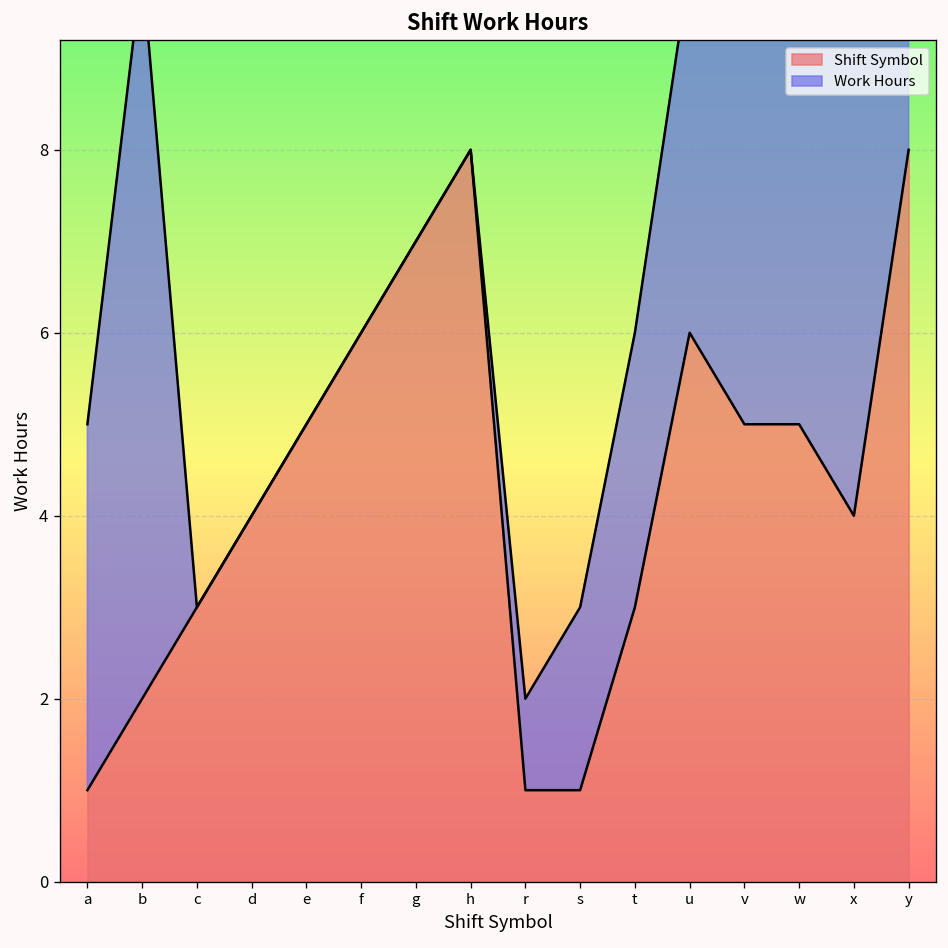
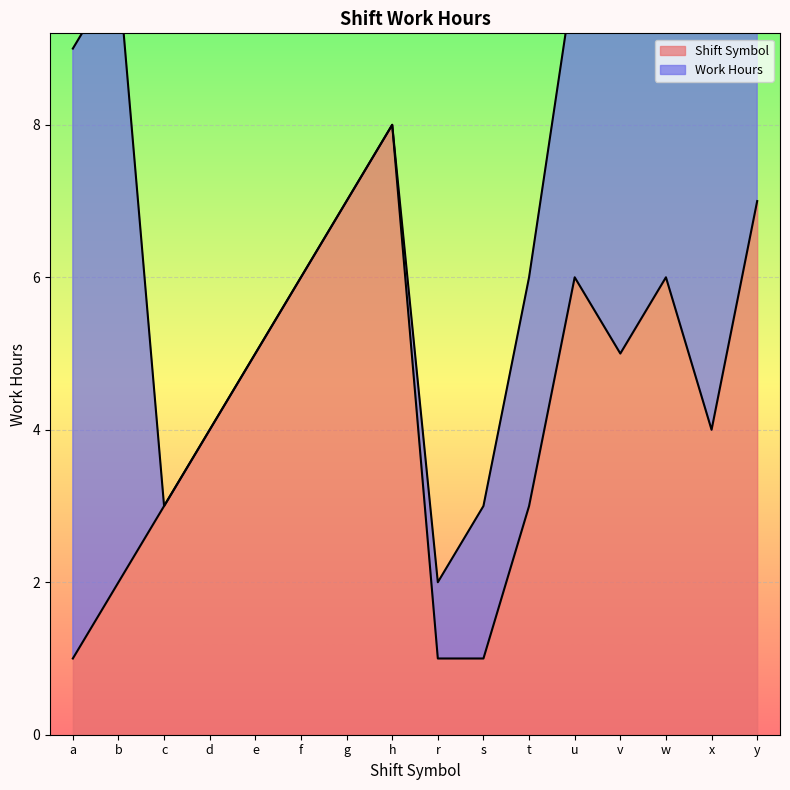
  {
    "Shift Symbol": {
      "a": 1,
      "b": 2,
      "r": 1,
      "s": 1,
      "t": 3,
      "u": 6,
      "v": 5,
-     "w": 5,
+     "w": 6,
      "x": 4,
-     "y": 8
+     "y": 7
    },
    "Work Hours": {
-     "a": 4,
+     "a": 8,
      "r": 1,
      "s": 2,
      "t": 3
    }
  }
